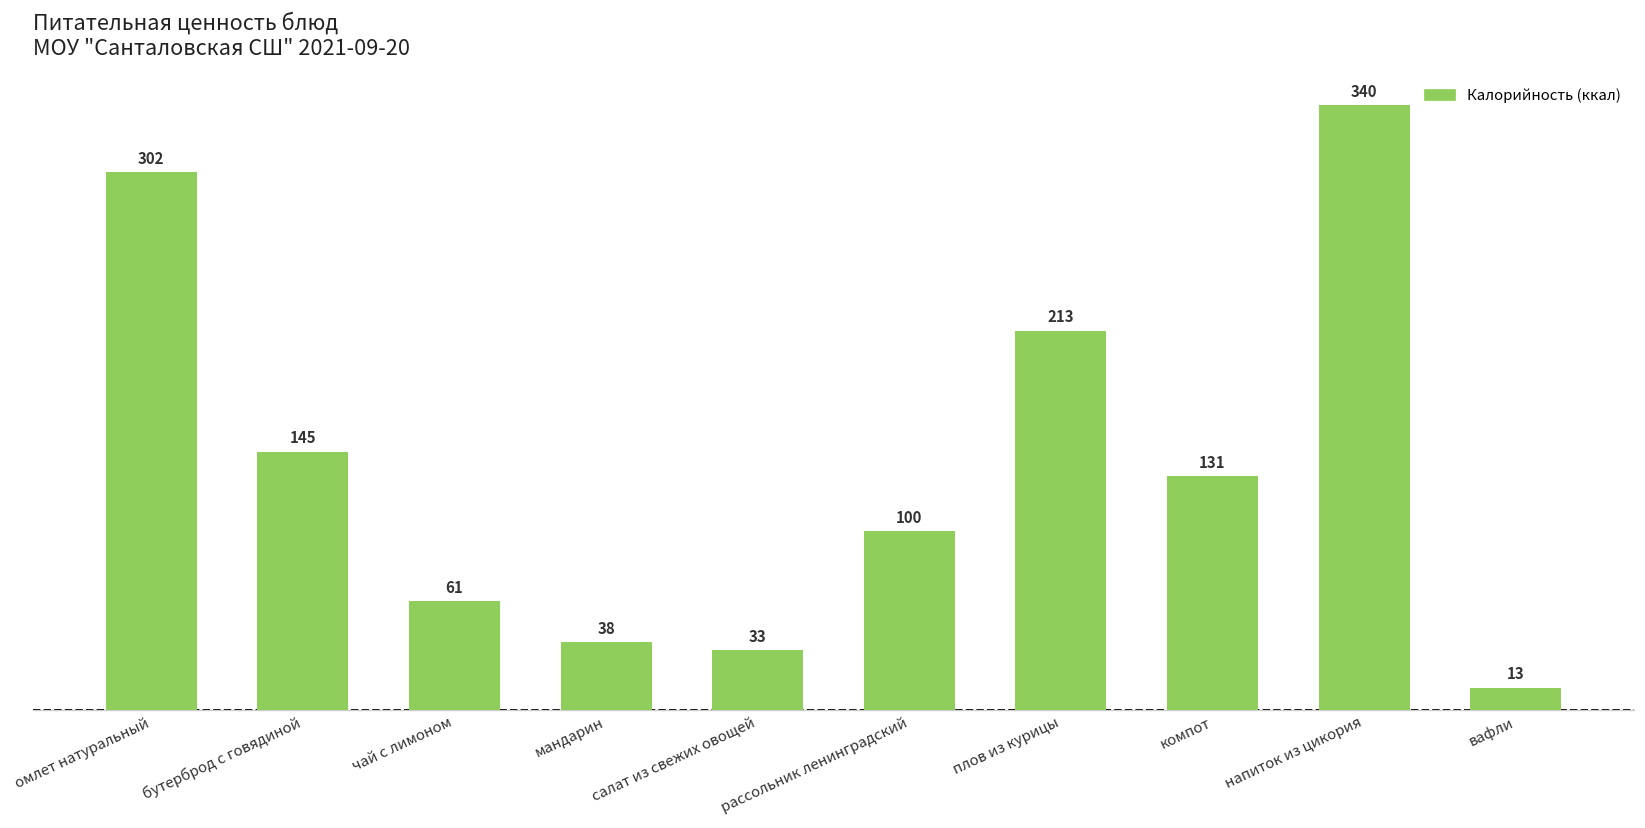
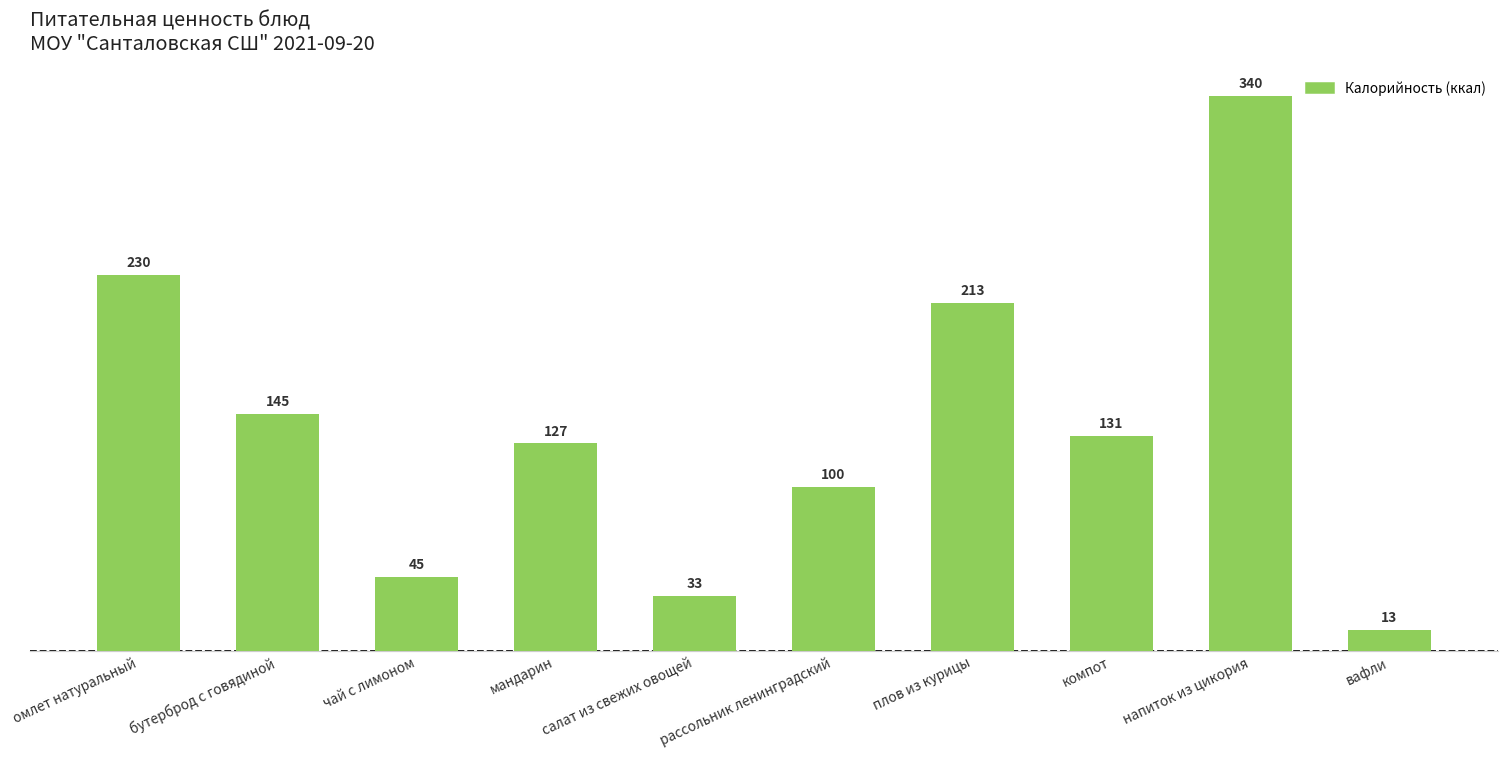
  {
-   "омлет натуральный": 302,
+   "омлет натуральный": 230,
    "бутерброд с говядиной": 145,
-   "чай с лимоном": 61,
-   "мандарин": 38,
+   "чай с лимоном": 45,
+   "мандарин": 127,
    "салат из свежих овощей": 33,
    "рассольник ленинградский": 100,
    "плов из курицы": 213,
    "компот": 131,
    "напиток из цикория": 340,
    "вафли": 13
  }
